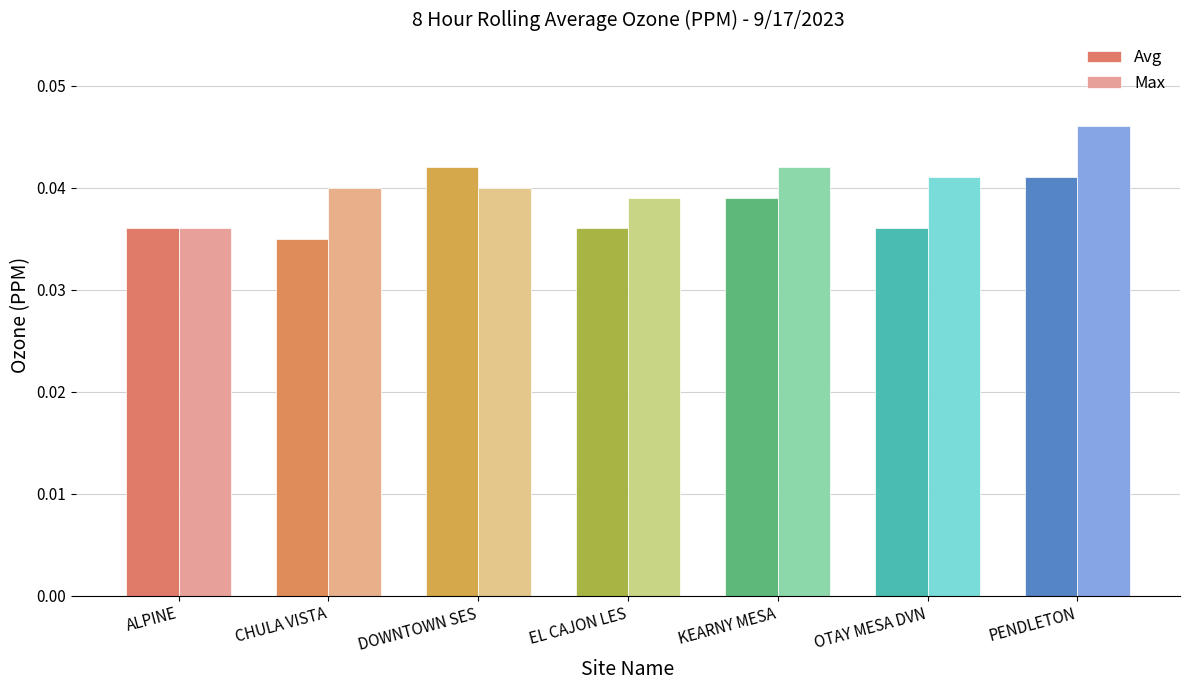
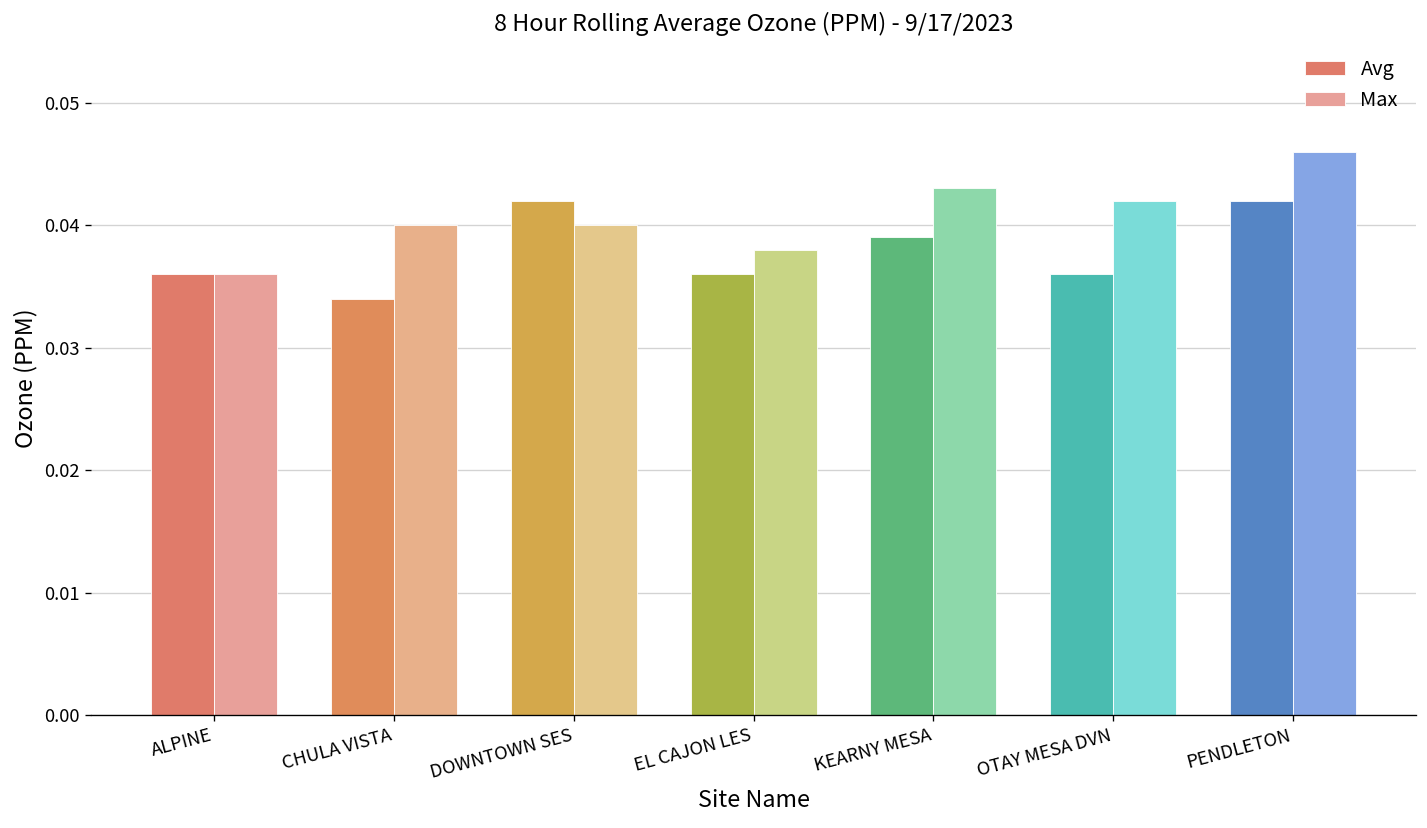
  {
    "Avg": {
      "ALPINE": 0.036,
-     "CHULA VISTA": 0.035,
+     "CHULA VISTA": 0.034,
      "DOWNTOWN SES": 0.042,
      "EL CAJON LES": 0.036,
      "KEARNY MESA": 0.039,
      "OTAY MESA DVN": 0.036,
-     "PENDLETON": 0.041
+     "PENDLETON": 0.042
    },
    "Max": {
      "ALPINE": 0.036,
      "CHULA VISTA": 0.040,
      "DOWNTOWN SES": 0.040,
-     "EL CAJON LES": 0.039,
-     "KEARNY MESA": 0.042,
-     "OTAY MESA DVN": 0.041,
+     "EL CAJON LES": 0.038,
+     "KEARNY MESA": 0.043,
+     "OTAY MESA DVN": 0.042,
      "PENDLETON": 0.046
    }
  }
